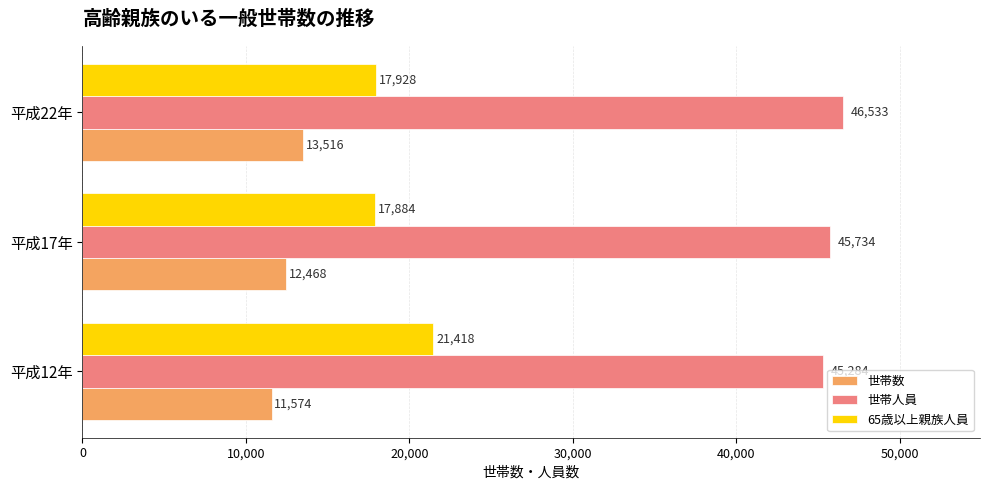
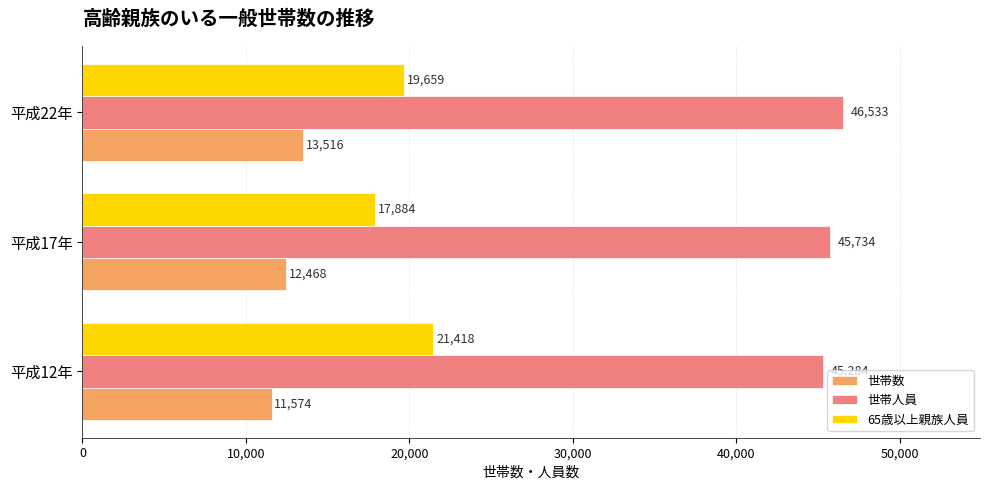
  {
    "65歳以上親族人員": {
-     "平成22年": "17,928",
+     "平成22年": "19,659",
      "平成17年": "17,884",
      "平成12年": "21,418"
    }
  }
